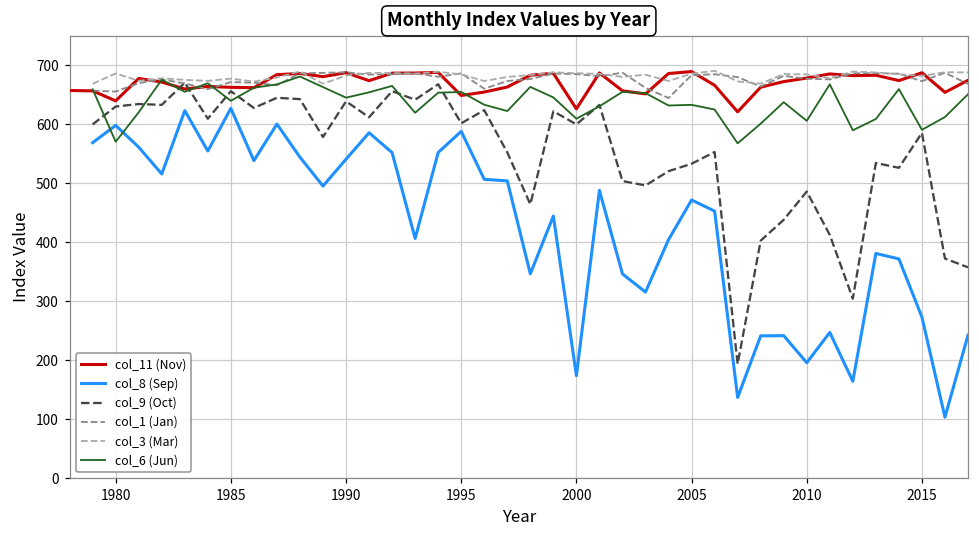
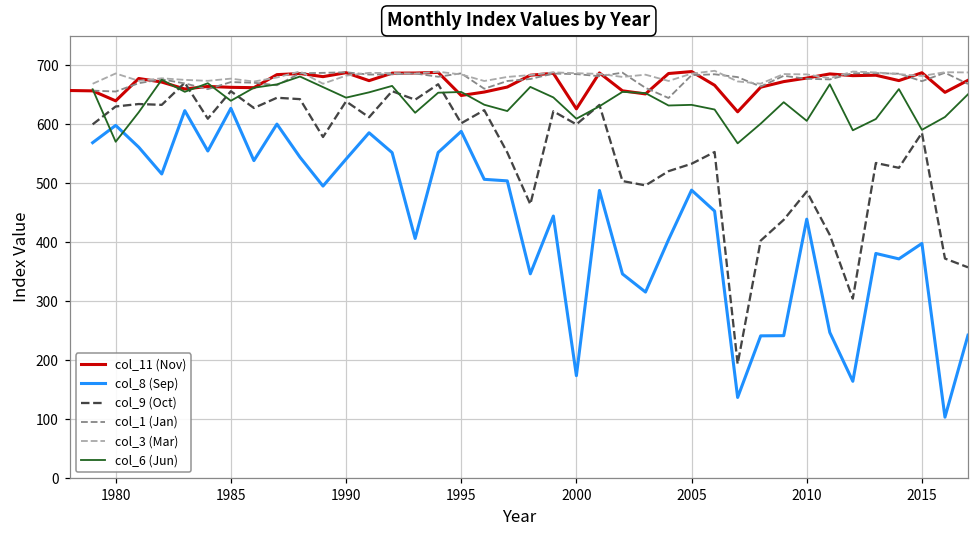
  {
    "col_11 (Nov)": {
      "1980": 640,
      "1985": 660,
      "1995": 650,
      "2000": 630,
      "2015": 690
    },
    "col_8 (Sep)": {
      "1980": 600,
      "1985": 630,
      "1990": 540,
      "1995": 590,
      "2000": 170,
-     "2005": 470,
-     "2010": 200,
-     "2015": 270
+     "2005": 490,
+     "2010": 440,
+     "2015": 400
    }
  }
